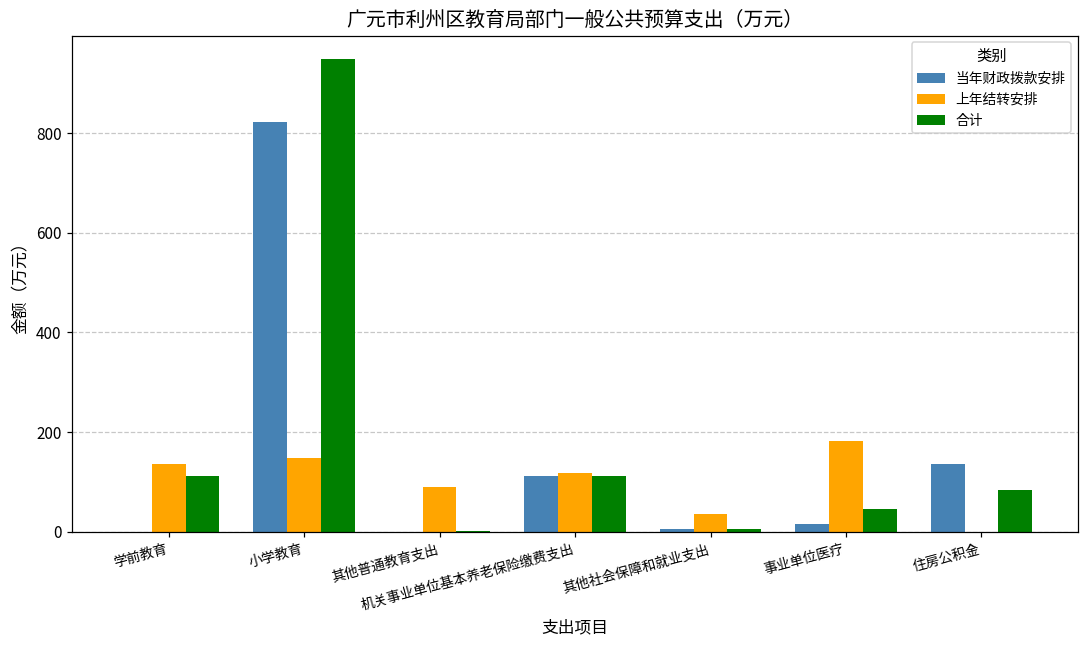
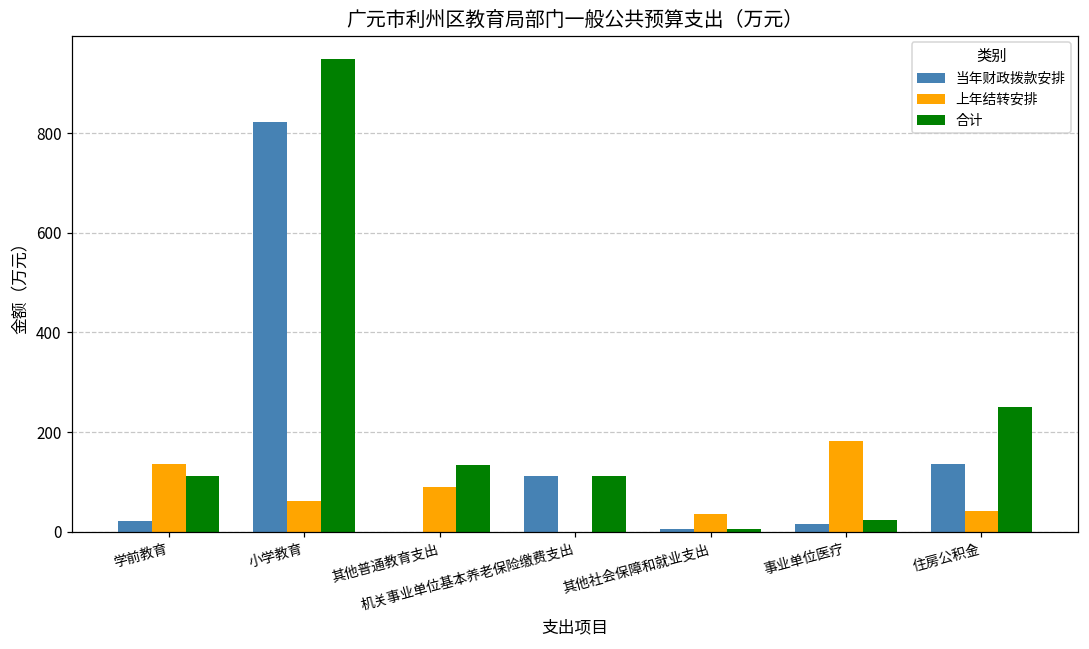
  {
    "当年财政拨款安排": {
-     "学前教育": 0,
+     "学前教育": 20,
      "小学教育": 820,
      "其他普通教育支出": 0,
      "机关事业单位基本养老保险缴费支出": 110,
      "其他社会保障和就业支出": 10,
      "事业单位医疗": 20,
      "住房公积金": 140
    },
    "上年结转安排": {
      "学前教育": 140,
-     "小学教育": 150,
+     "小学教育": 60,
      "其他普通教育支出": 90,
-     "机关事业单位基本养老保险缴费支出": 120,
+     "机关事业单位基本养老保险缴费支出": 0,
      "其他社会保障和就业支出": 40,
      "事业单位医疗": 180,
-     "住房公积金": 0
+     "住房公积金": 40
    },
    "合计": {
      "学前教育": 110,
      "小学教育": 950,
-     "其他普通教育支出": 0,
+     "其他普通教育支出": 130,
      "机关事业单位基本养老保险缴费支出": 110,
      "其他社会保障和就业支出": 10,
-     "事业单位医疗": 50,
-     "住房公积金": 80
+     "事业单位医疗": 20,
+     "住房公积金": 250
    }
  }
